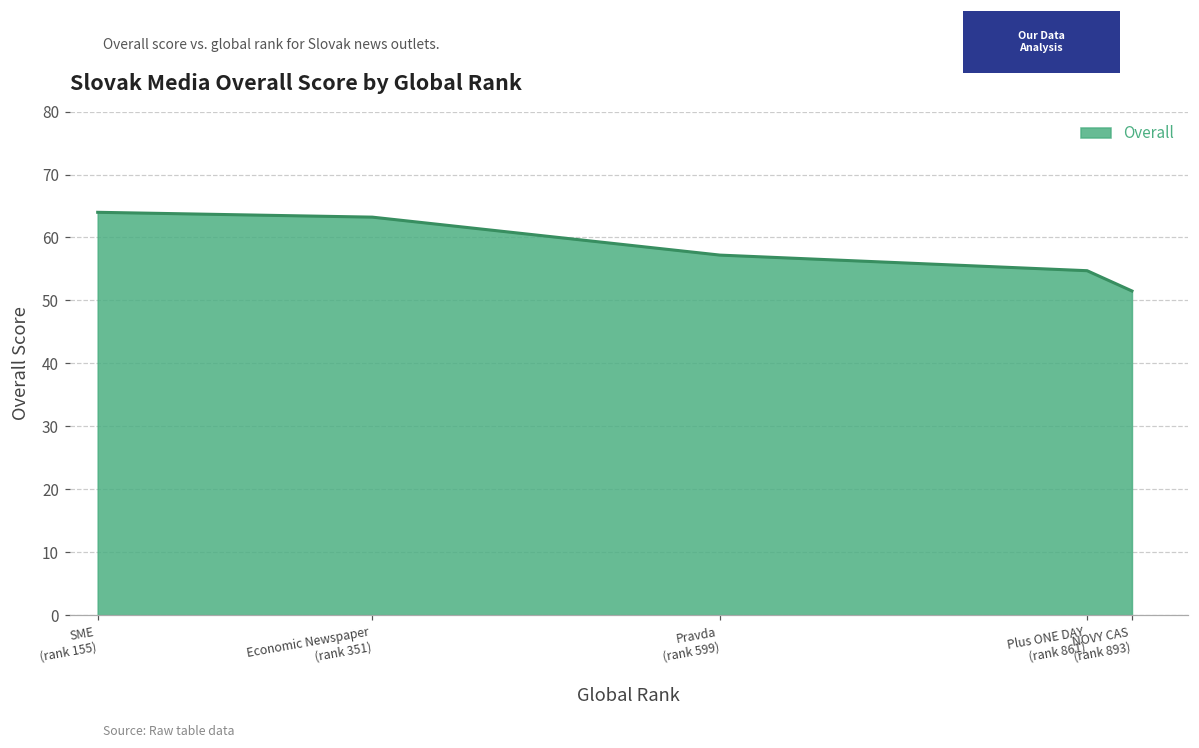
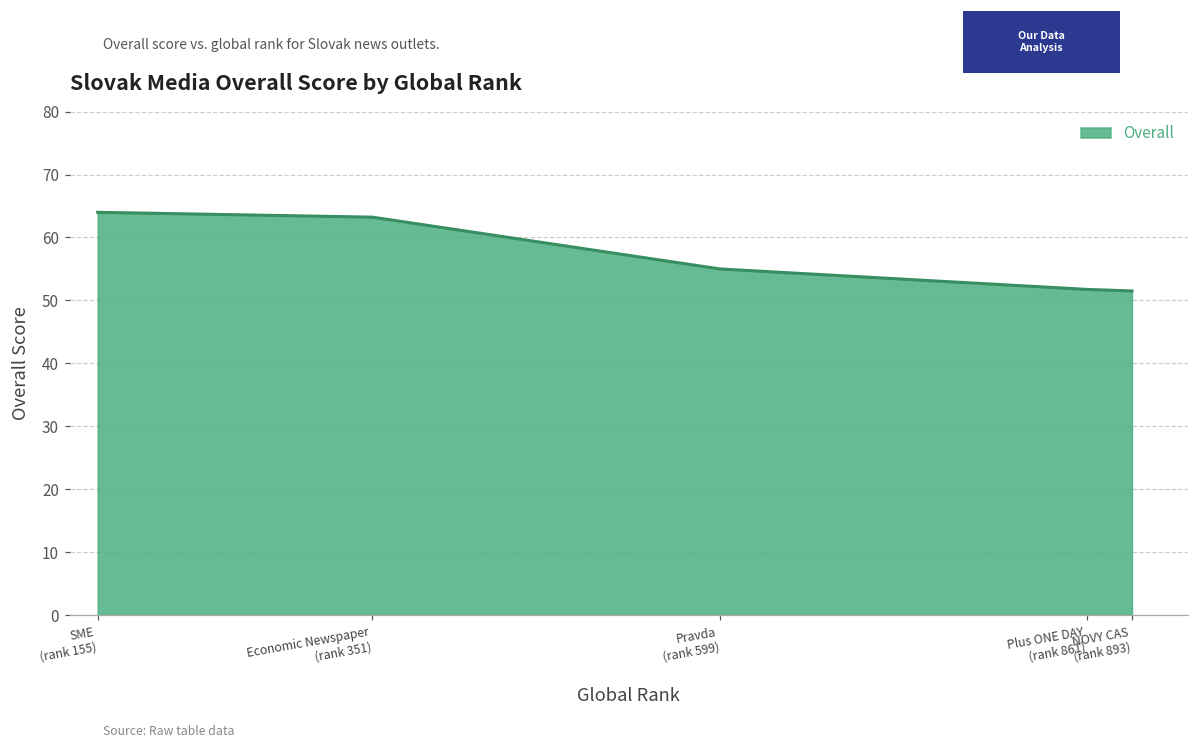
  {
    "SME (rank 155)": 64,
    "Economic Newspaper (rank 351)": 63,
-   "Pravda (rank 599)": 57,
-   "Plus ONE DAY (rank 861)": 55,
+   "Pravda (rank 599)": 55,
+   "Plus ONE DAY (rank 861)": 52,
    "NOVY CAS (rank 893)": 52
  }
